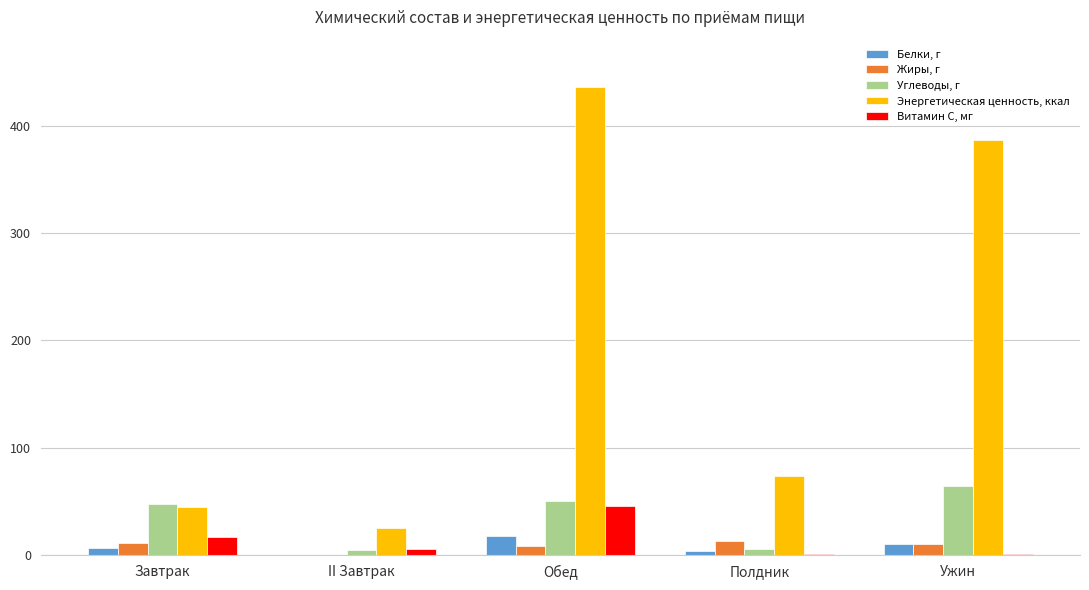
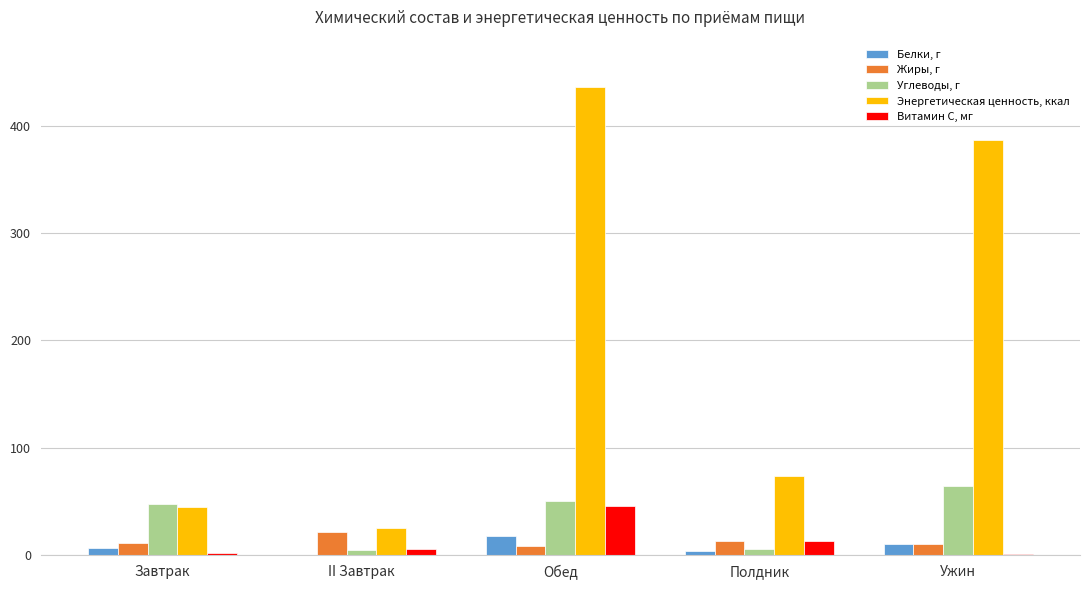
  {
    "Белки, г": {
      "Завтрак": 6,
      "Обед": 17,
      "Полдник": 4,
      "Ужин": 10
    },
    "Жиры, г": {
      "Завтрак": 11,
-     "II Завтрак": 0,
+     "II Завтрак": 22,
      "Обед": 9,
      "Полдник": 13,
      "Ужин": 10
    },
    "Углеводы, г": {
      "Завтрак": 48,
      "II Завтрак": 5,
      "Обед": 51,
      "Полдник": 6,
      "Ужин": 64
    },
    "Энергетическая ценность, ккал": {
      "Завтрак": 45,
      "II Завтрак": 25,
      "Обед": 436,
      "Полдник": 73,
      "Ужин": 387
    },
    "Витамин С, мг": {
-     "Завтрак": 17,
+     "Завтрак": 2,
      "II Завтрак": 5,
      "Обед": 45,
-     "Полдник": 1
+     "Полдник": 13
    }
  }
